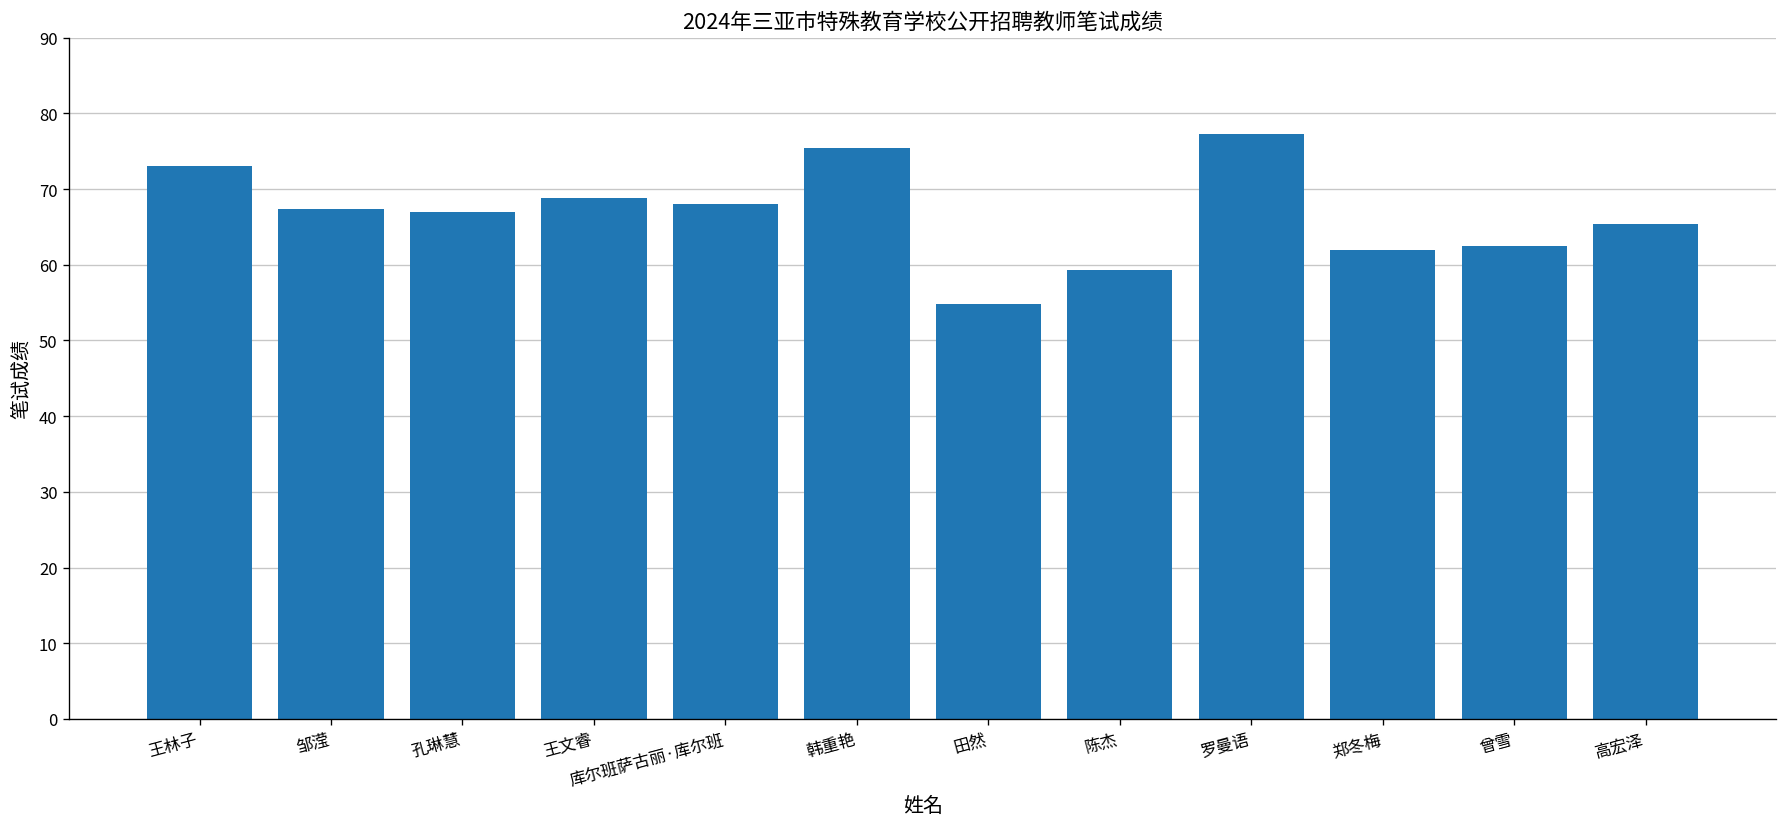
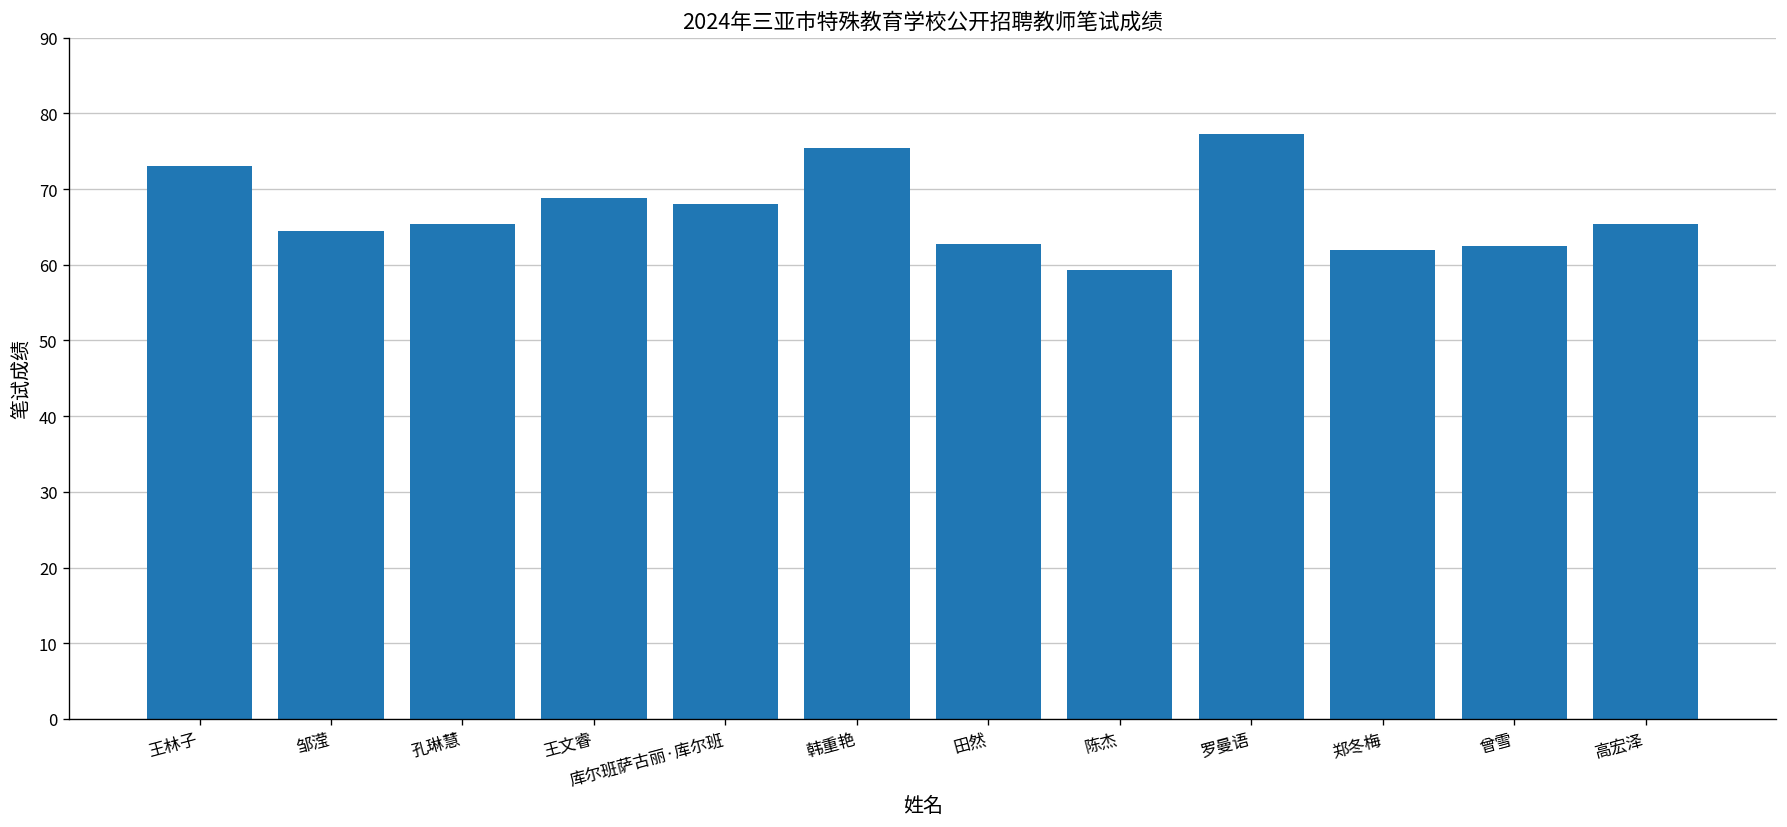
  {
    "王林子": 73,
-   "邹滢": 67,
-   "孔琳慧": 67,
+   "邹滢": 65,
+   "孔琳慧": 65,
    "王文睿": 69,
    "库尔班萨古丽·库尔班": 68,
    "韩重艳": 76,
-   "田然": 55,
+   "田然": 63,
    "陈杰": 59,
    "罗曼语": 77,
    "郑冬梅": 62,
    "曾雪": 63,
    "高宏泽": 65
  }
